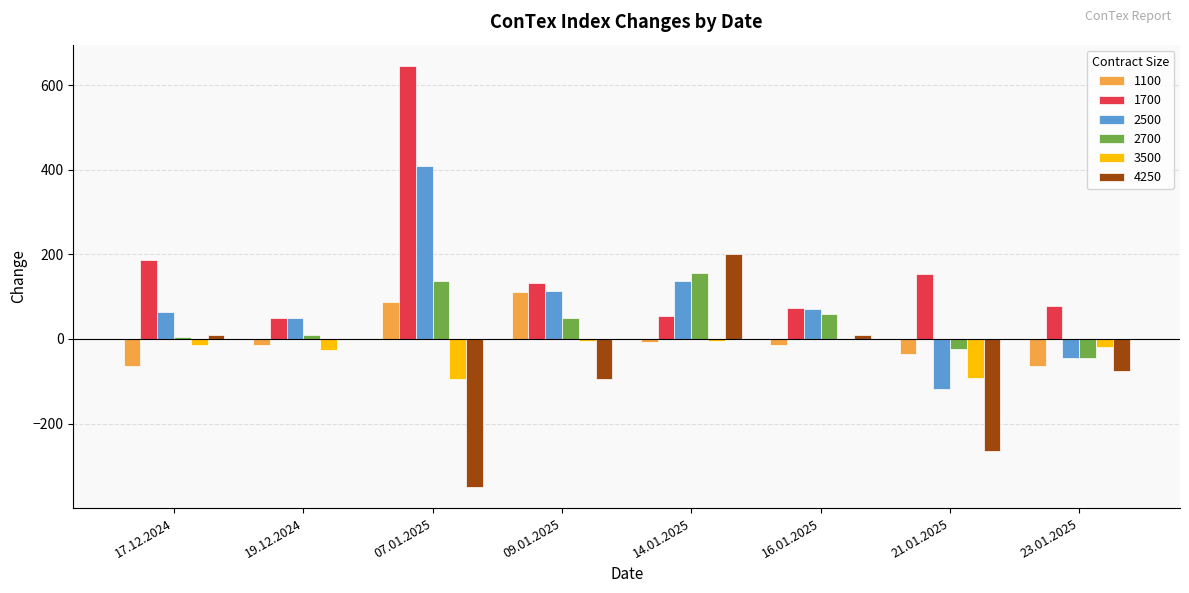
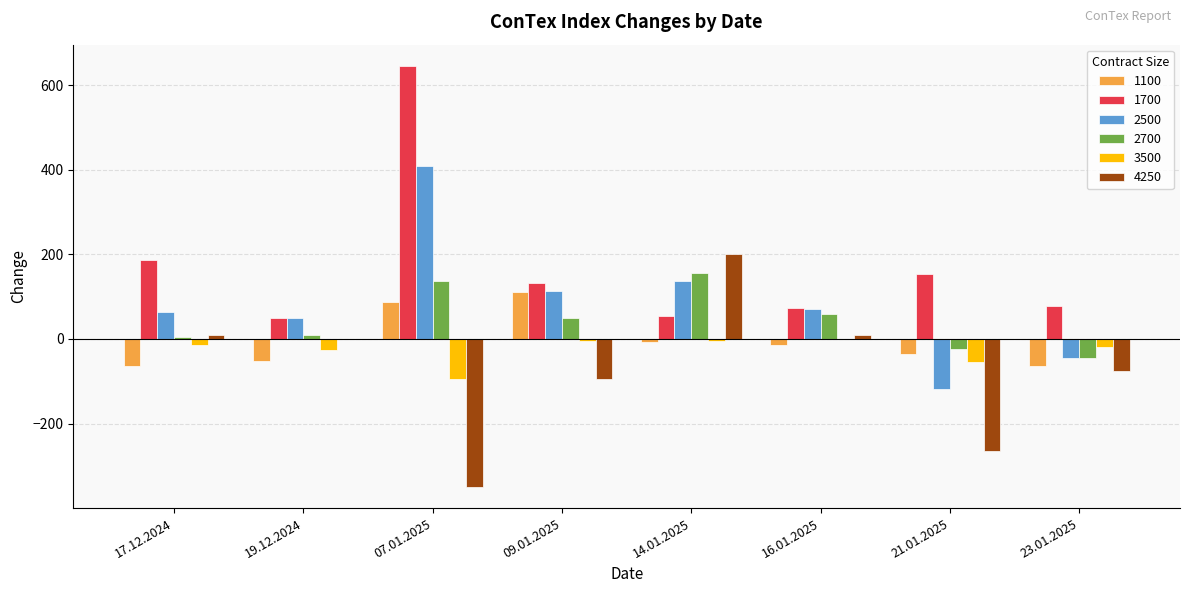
  {
    "1100": {
      "17.12.2024": -60,
-     "19.12.2024": -10,
+     "19.12.2024": -50,
      "07.01.2025": 90,
      "09.01.2025": 110,
      "14.01.2025": -10,
      "16.01.2025": -10,
      "21.01.2025": -40,
      "23.01.2025": -70
    },
    "1700": {
      "17.12.2024": 190,
      "19.12.2024": 50,
      "07.01.2025": 650,
      "09.01.2025": 130,
      "14.01.2025": 50,
      "16.01.2025": 70,
      "21.01.2025": 150,
      "23.01.2025": 80
    },
    "2500": {
      "17.12.2024": 60,
      "19.12.2024": 50,
      "07.01.2025": 410,
      "09.01.2025": 110,
      "14.01.2025": 140,
      "16.01.2025": 70,
      "21.01.2025": -120,
      "23.01.2025": -50
    },
    "2700": {
      "19.12.2024": 10,
      "07.01.2025": 140,
      "09.01.2025": 50,
      "14.01.2025": 160,
      "16.01.2025": 60,
      "21.01.2025": -20,
      "23.01.2025": -50
    },
    "3500": {
      "17.12.2024": -20,
      "19.12.2024": -30,
      "07.01.2025": -100,
      "16.01.2025": 0,
-     "21.01.2025": -90,
+     "21.01.2025": -60,
      "23.01.2025": -20
    },
    "4250": {
      "17.12.2024": 10,
      "19.12.2024": 0,
      "07.01.2025": -350,
      "09.01.2025": -90,
      "14.01.2025": 200,
      "16.01.2025": 10,
      "21.01.2025": -270,
      "23.01.2025": -80
    }
  }
